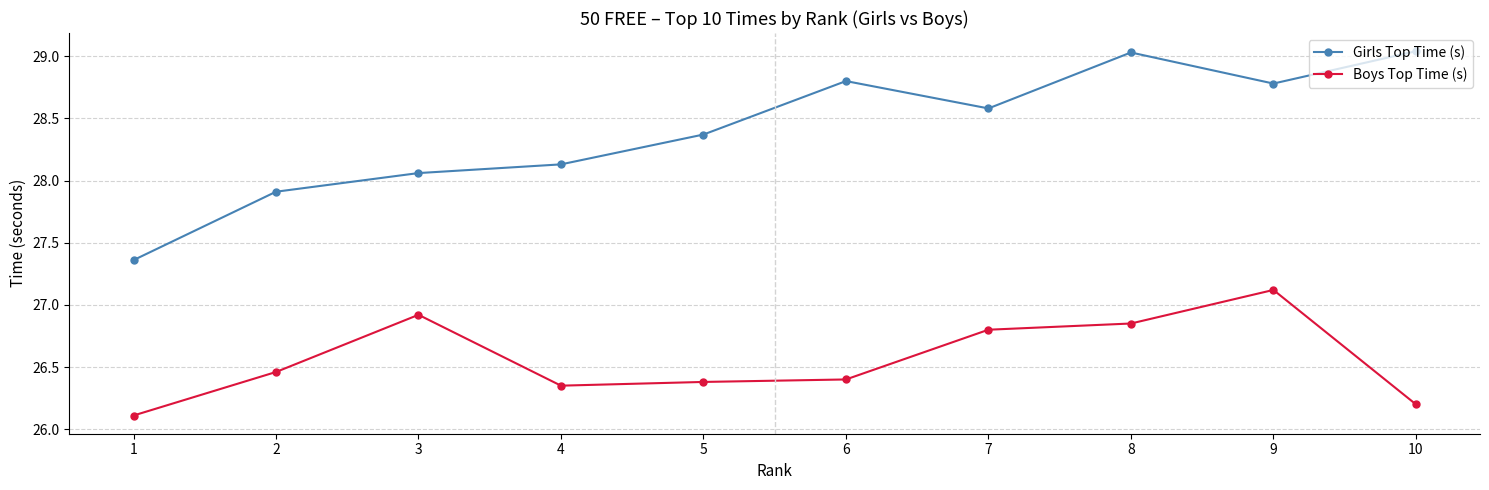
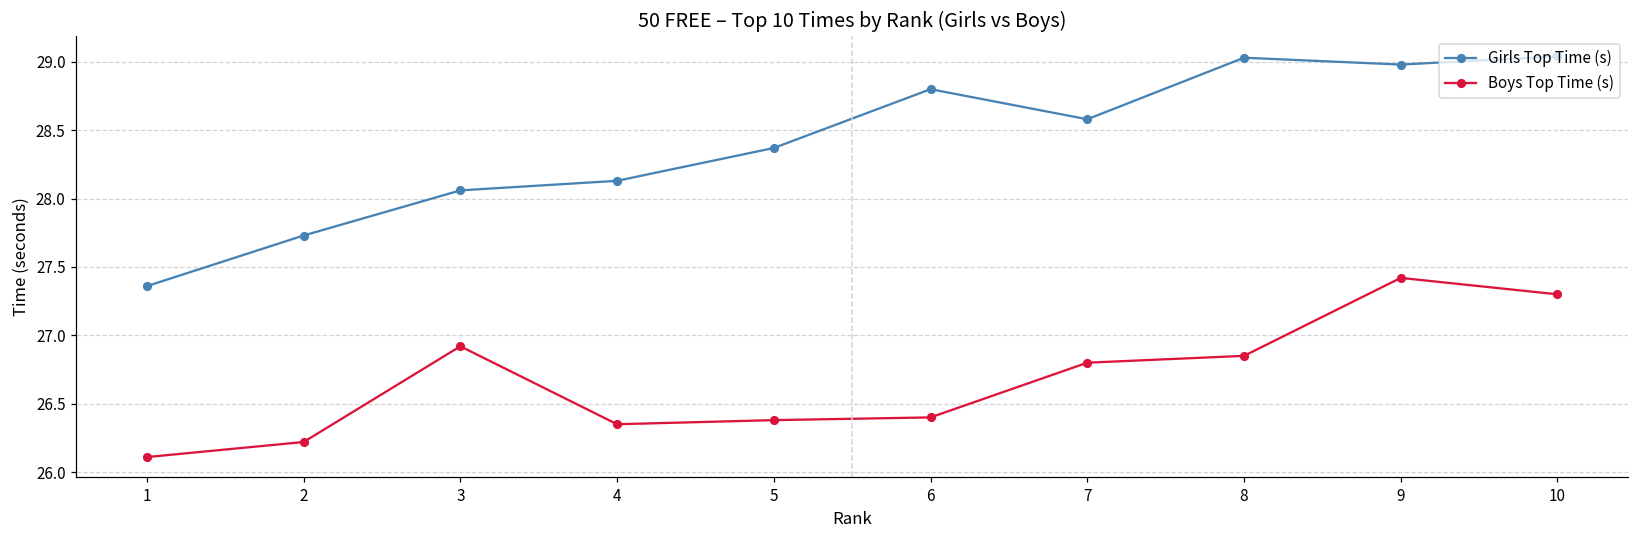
  {
    "Girls Top Time (s)": {
      "1": 27.36,
-     "2": 27.91,
+     "2": 27.73,
      "3": 28.06,
      "4": 28.13,
      "5": 28.37,
      "6": 28.80,
      "7": 28.58,
      "8": 29.03,
-     "9": 28.78
+     "9": 28.98
    },
    "Boys Top Time (s)": {
      "1": 26.11,
-     "2": 26.46,
+     "2": 26.22,
      "3": 26.92,
      "4": 26.35,
      "5": 26.38,
      "6": 26.40,
      "7": 26.80,
      "8": 26.85,
-     "9": 27.12,
-     "10": 26.2
+     "9": 27.42,
+     "10": 27.3
    }
  }
